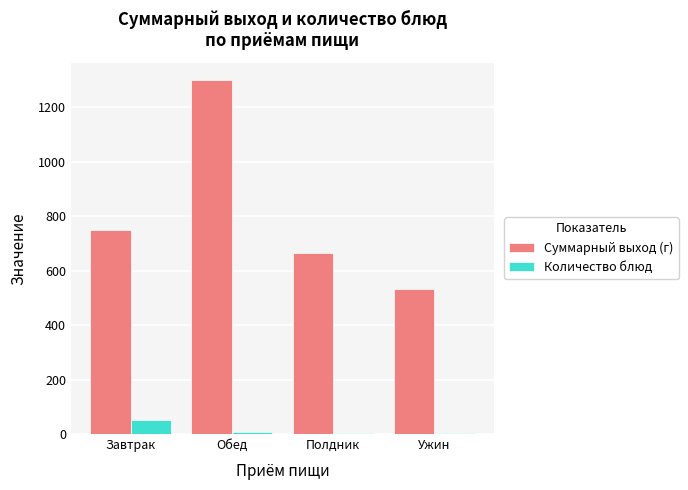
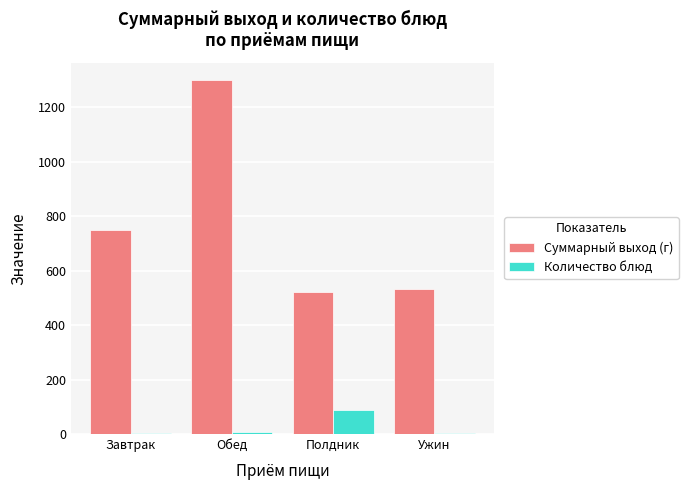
  {
    "Суммарный выход (г)": {
      "Завтрак": 750,
      "Обед": 1300,
-     "Полдник": 670,
+     "Полдник": 520,
      "Ужин": 530
    },
    "Количество блюд": {
-     "Завтрак": 50,
-     "Полдник": 0
+     "Завтрак": 10,
+     "Полдник": 90
    }
  }
